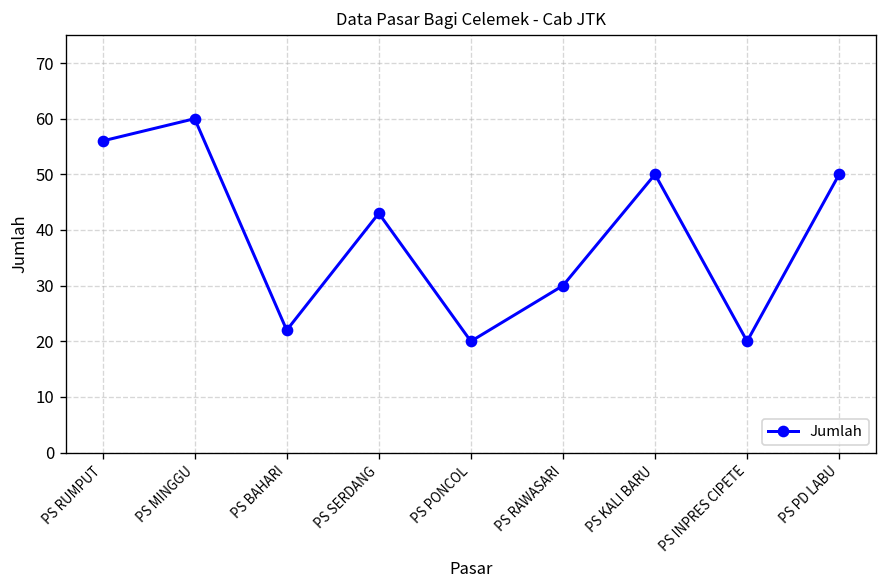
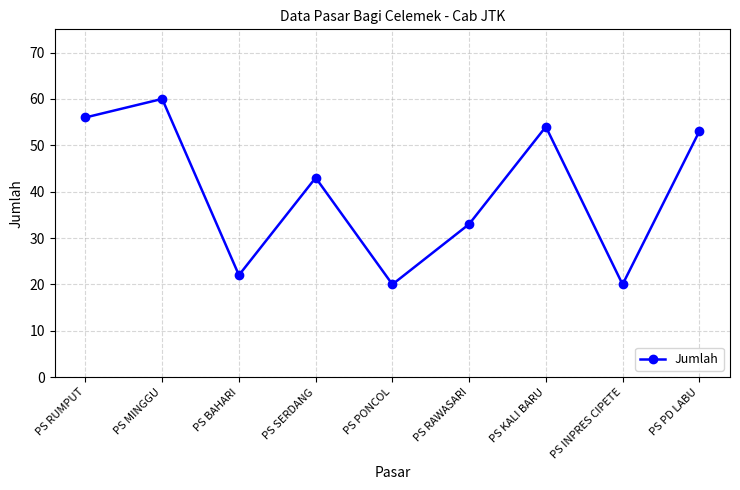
  {
    "PS RUMPUT": 56,
    "PS MINGGU": 60,
    "PS BAHARI": 22,
    "PS SERDANG": 43,
    "PS PONCOL": 20,
-   "PS RAWASARI": 30,
-   "PS KALI BARU": 50,
+   "PS RAWASARI": 33,
+   "PS KALI BARU": 54,
    "PS INPRES CIPETE": 20,
-   "PS PD LABU": 50
+   "PS PD LABU": 53
  }
